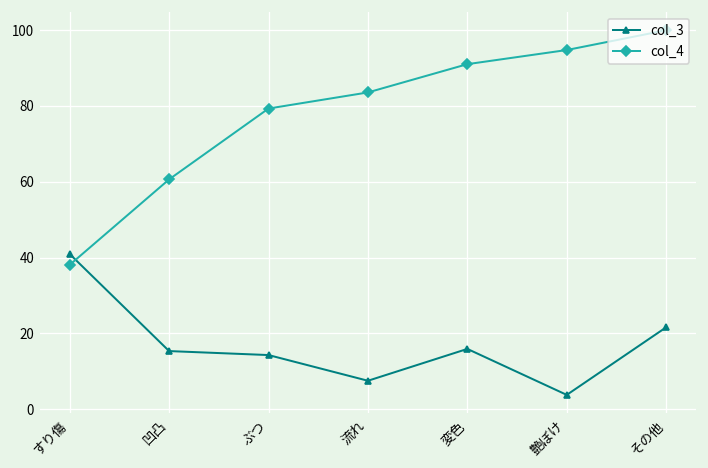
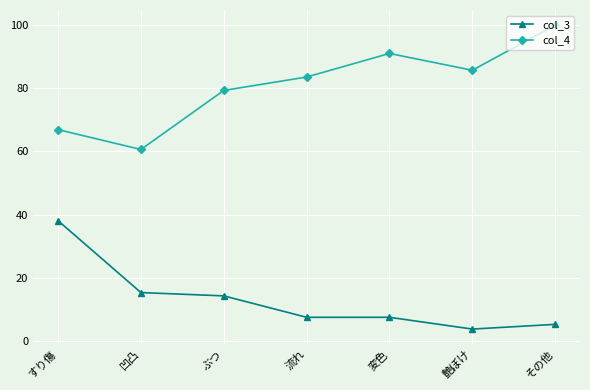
  {
    "col_3": {
-     "すり傷": 41,
+     "すり傷": 38,
      "凹凸": 15,
      "ぶつ": 14,
      "流れ": 7,
-     "変色": 16,
+     "変色": 7,
      "艶ぼけ": 4,
-     "その他": 22
+     "その他": 5
    },
    "col_4": {
-     "すり傷": 38,
+     "すり傷": 67,
      "凹凸": 61,
      "ぶつ": 79,
      "流れ": 84,
      "変色": 91,
-     "艶ぼけ": 95
+     "艶ぼけ": 86
    }
  }
